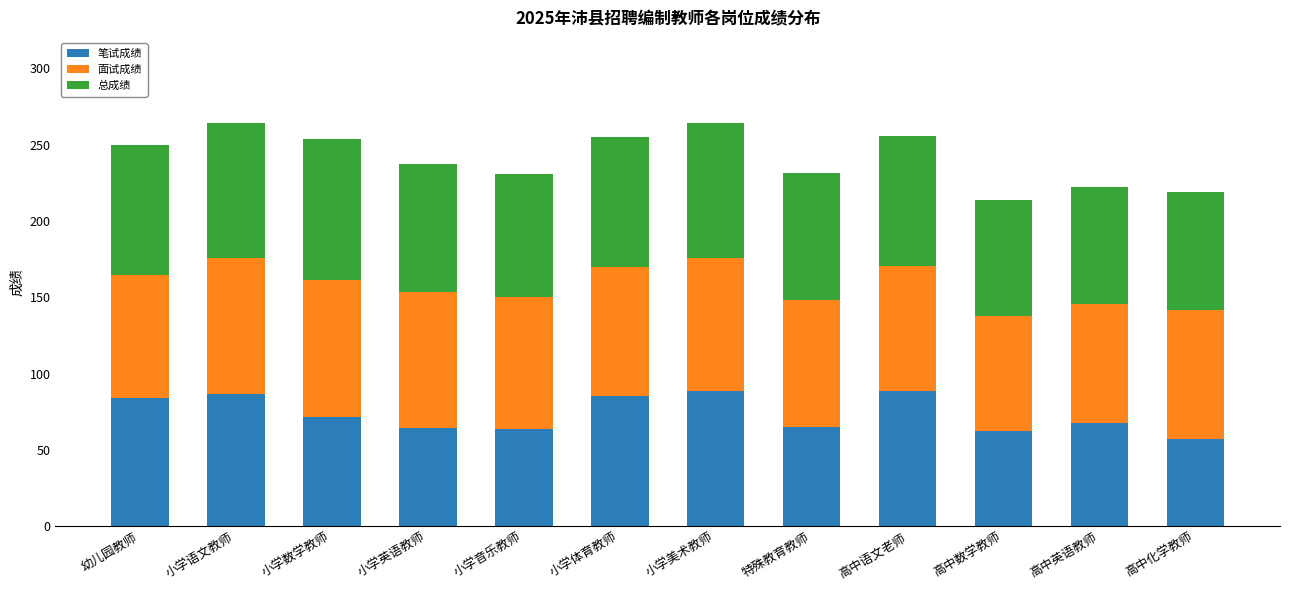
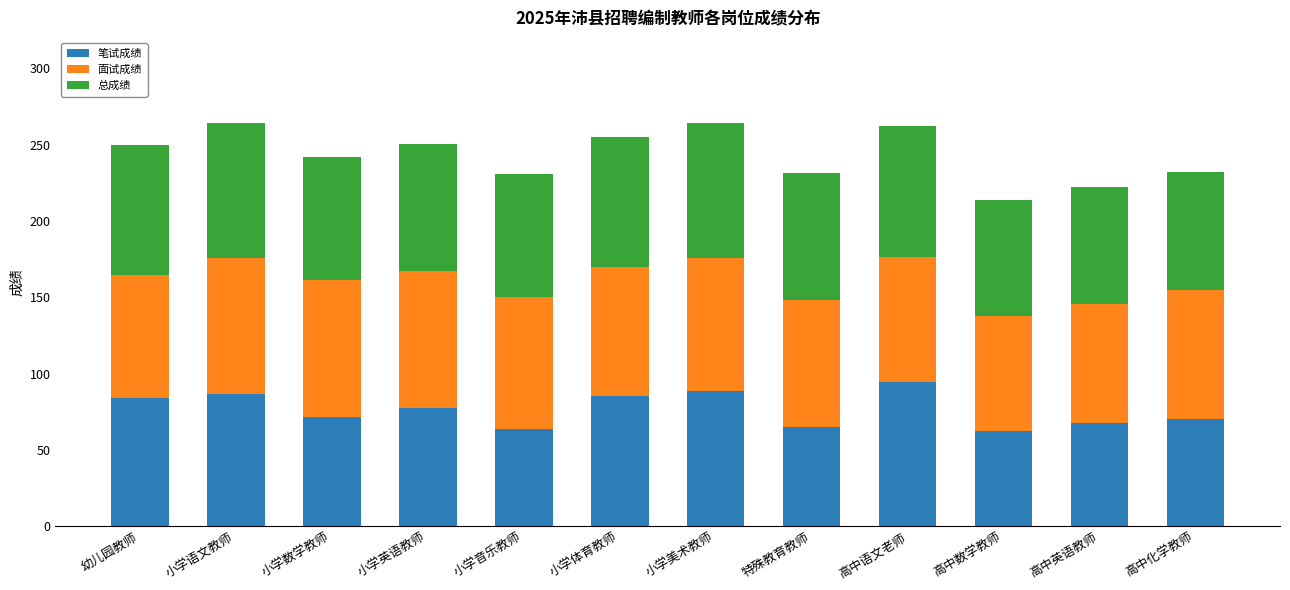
  {
    "笔试成绩": {
      "幼儿园教师": 84,
      "小学语文教师": 87,
      "小学数学教师": 72,
-     "小学英语教师": 65,
+     "小学英语教师": 78,
      "小学音乐教师": 64,
      "小学体育教师": 85,
      "小学美术教师": 89,
      "特殊教育教师": 65,
-     "高中语文老师": 89,
+     "高中语文老师": 95,
      "高中数学教师": 63,
      "高中英语教师": 68,
-     "高中化学教师": 57
+     "高中化学教师": 71
    },
    "面试成绩": {
      "幼儿园教师": 81,
      "小学语文教师": 89,
      "小学数学教师": 90,
      "小学英语教师": 89,
      "小学音乐教师": 87,
      "小学体育教师": 85,
      "小学美术教师": 88,
      "特殊教育教师": 83,
      "高中语文老师": 82,
      "高中数学教师": 76,
      "高中英语教师": 78,
      "高中化学教师": 84
    },
    "总成绩": {
      "幼儿园教师": 85,
      "小学语文教师": 88,
-     "小学数学教师": 92,
+     "小学数学教师": 81,
      "小学英语教师": 84,
      "小学音乐教师": 80,
      "小学体育教师": 85,
      "小学美术教师": 88,
      "特殊教育教师": 83,
      "高中语文老师": 85,
      "高中数学教师": 76,
      "高中英语教师": 77,
      "高中化学教师": 77
    }
  }
